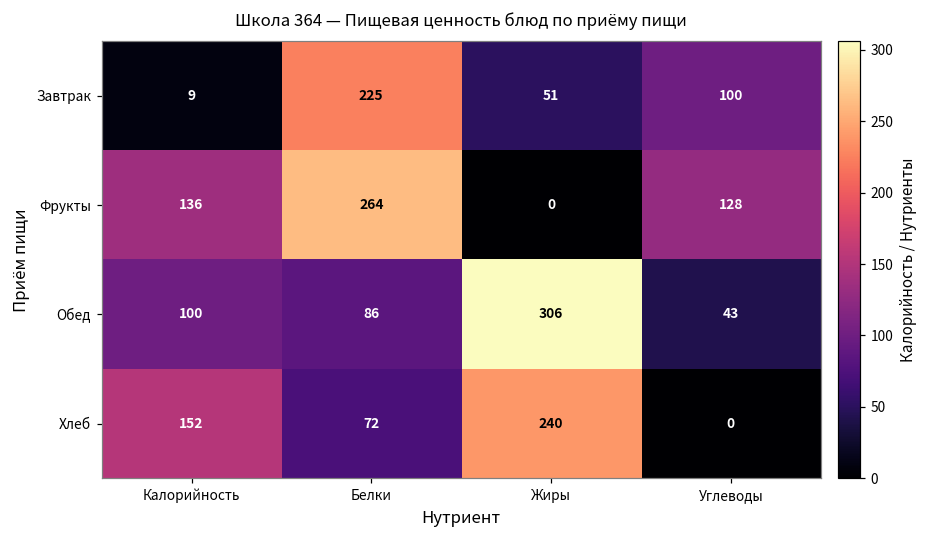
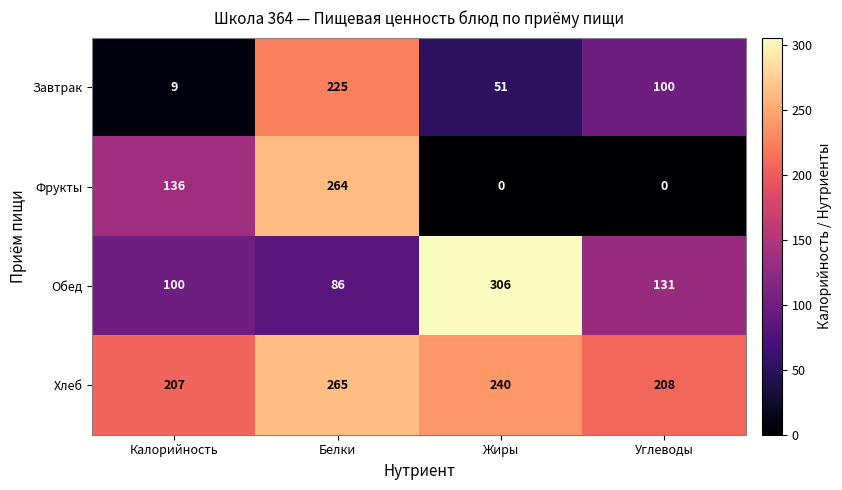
  {
    "Завтрак": {
      "Калорийность": 9,
      "Белки": 225,
      "Жиры": 51,
      "Углеводы": 100
    },
    "Фрукты": {
      "Калорийность": 136,
      "Белки": 264,
      "Жиры": 0,
-     "Углеводы": 128
+     "Углеводы": 0
    },
    "Обед": {
      "Калорийность": 100,
      "Белки": 86,
      "Жиры": 306,
-     "Углеводы": 43
+     "Углеводы": 131
    },
    "Хлеб": {
-     "Калорийность": 152,
-     "Белки": 72,
+     "Калорийность": 207,
+     "Белки": 265,
      "Жиры": 240,
-     "Углеводы": 0
+     "Углеводы": 208
    }
  }
